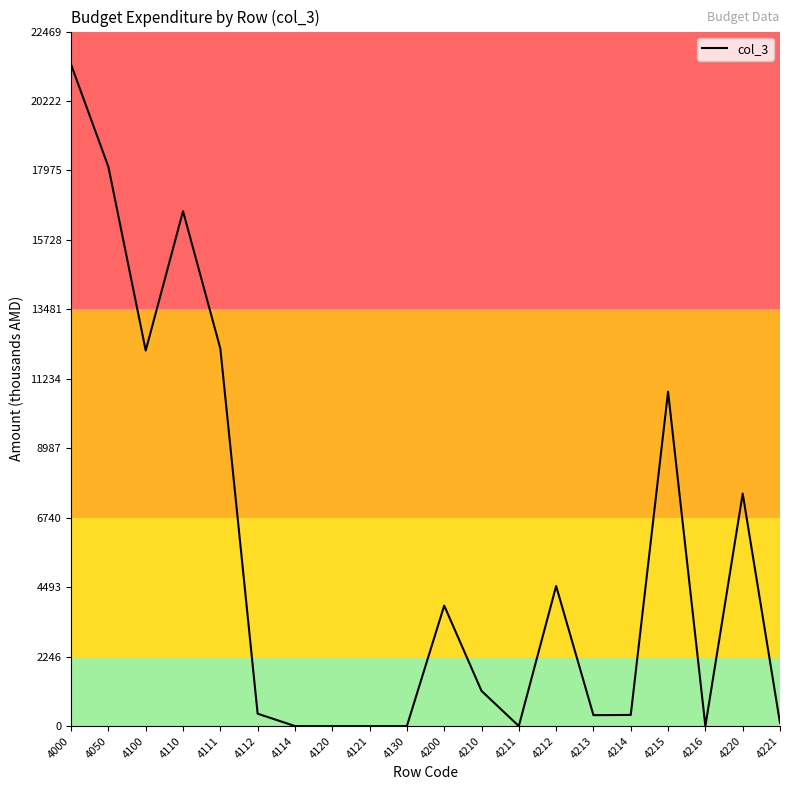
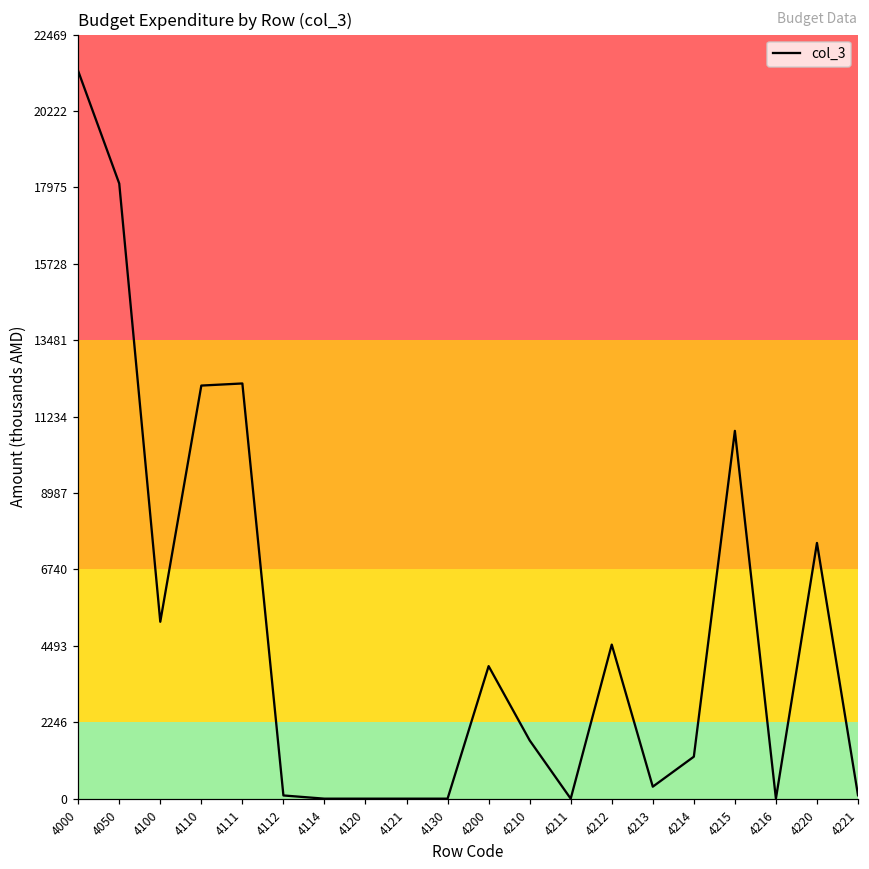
  {
    "4000": 21400,
    "4050": 18100,
-   "4100": 12200,
-   "4110": 16700,
+   "4100": 5200,
+   "4110": 12200,
    "4111": 12200,
-   "4112": 400,
+   "4112": 100,
    "4114": 0,
    "4120": 0,
    "4121": 0,
    "4130": 0,
    "4200": 3900,
-   "4210": 1100,
+   "4210": 1700,
    "4211": 0,
    "4212": 4500,
    "4213": 400,
-   "4214": 400,
+   "4214": 1200,
    "4215": 10800,
    "4216": 0,
    "4220": 7500,
    "4221": 100
  }
